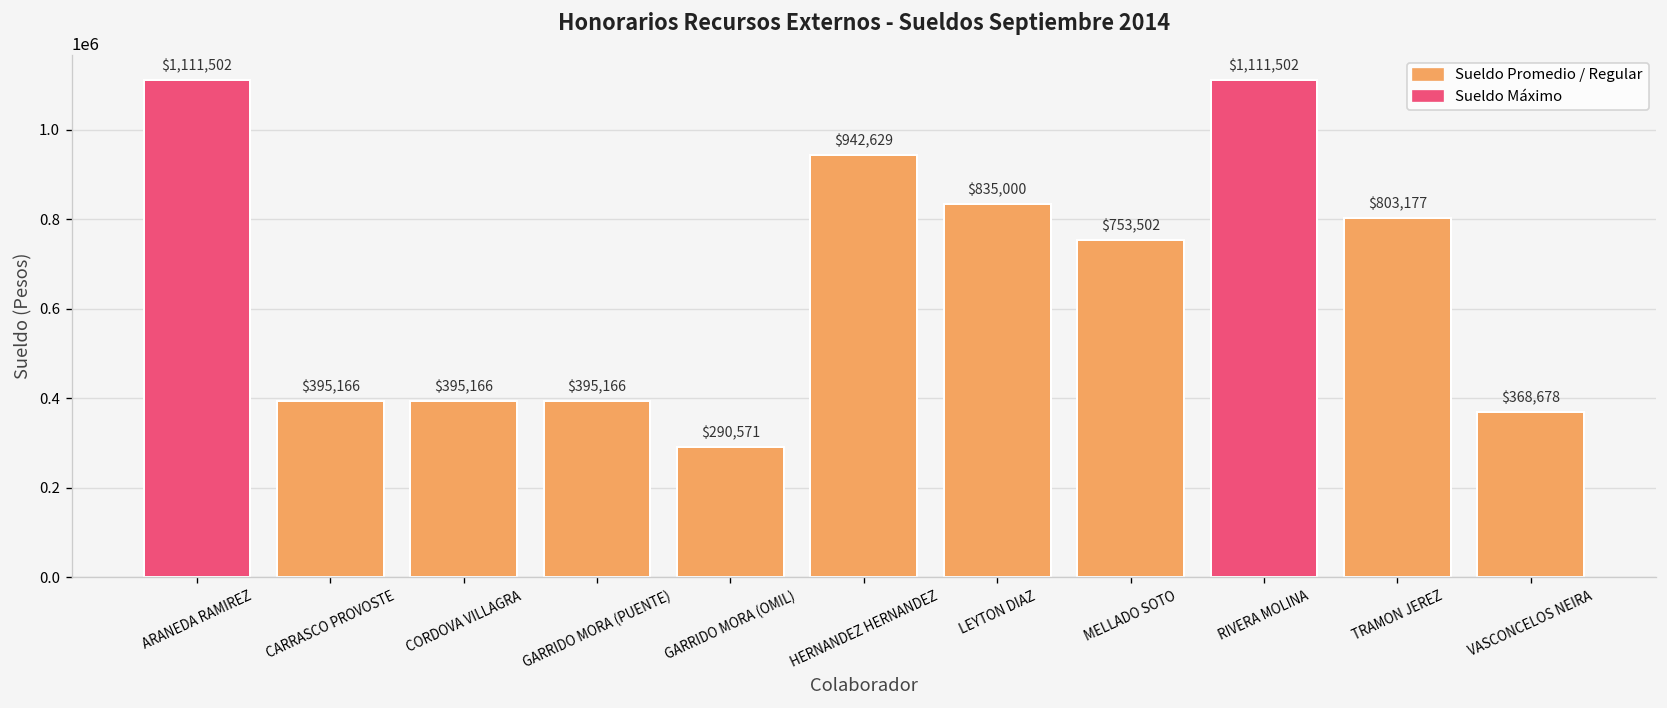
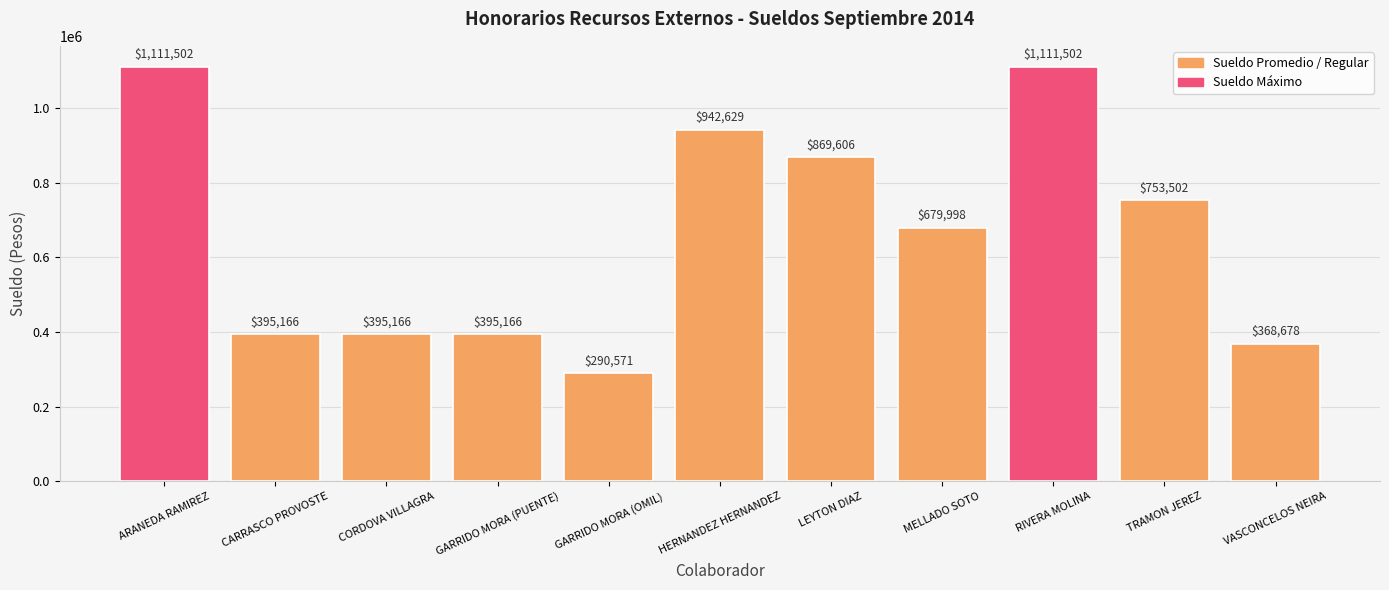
  {
    "ARANEDA RAMIREZ": "$1,111,502",
    "CARRASCO PROVOSTE": "$395,166",
    "CORDOVA VILLAGRA": "$395,166",
    "GARRIDO MORA (PUENTE)": "$395,166",
    "GARRIDO MORA (OMIL)": "$290,571",
    "HERNANDEZ HERNANDEZ": "$942,629",
-   "LEYTON DIAZ": "$835,000",
-   "MELLADO SOTO": "$753,502",
+   "LEYTON DIAZ": "$869,606",
+   "MELLADO SOTO": "$679,998",
    "RIVERA MOLINA": "$1,111,502",
-   "TRAMON JEREZ": "$803,177",
+   "TRAMON JEREZ": "$753,502",
    "VASCONCELOS NEIRA": "$368,678"
  }
